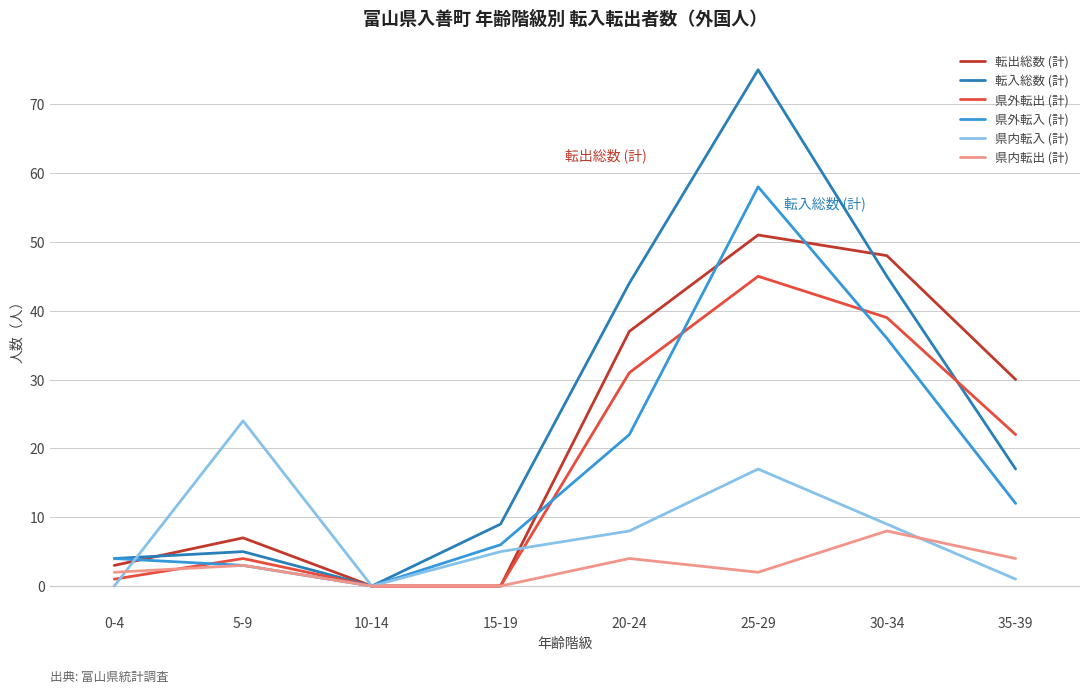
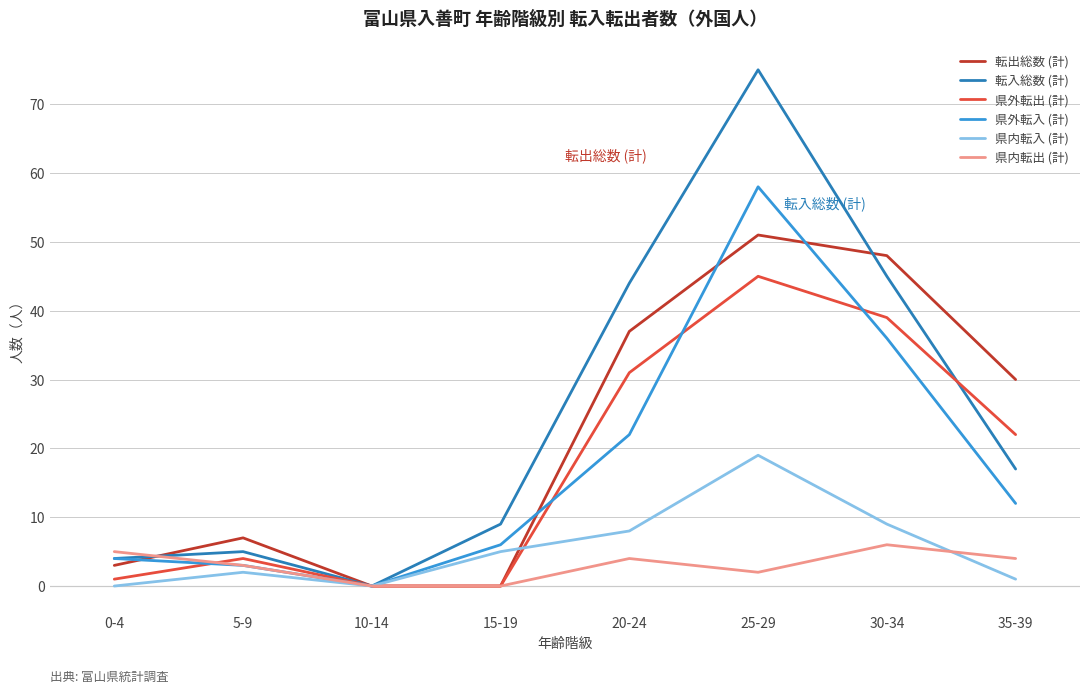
  {
    "県内転入 (計)": {
      "0-4": 0,
-     "5-9": 24,
+     "5-9": 2,
      "15-19": 5,
      "20-24": 8,
-     "25-29": 17,
+     "25-29": 19,
      "30-34": 9,
      "35-39": 1
    },
    "県内転出 (計)": {
-     "0-4": 2,
+     "0-4": 5,
      "20-24": 4,
      "25-29": 2,
-     "30-34": 8,
+     "30-34": 6,
      "35-39": 4
    }
  }
